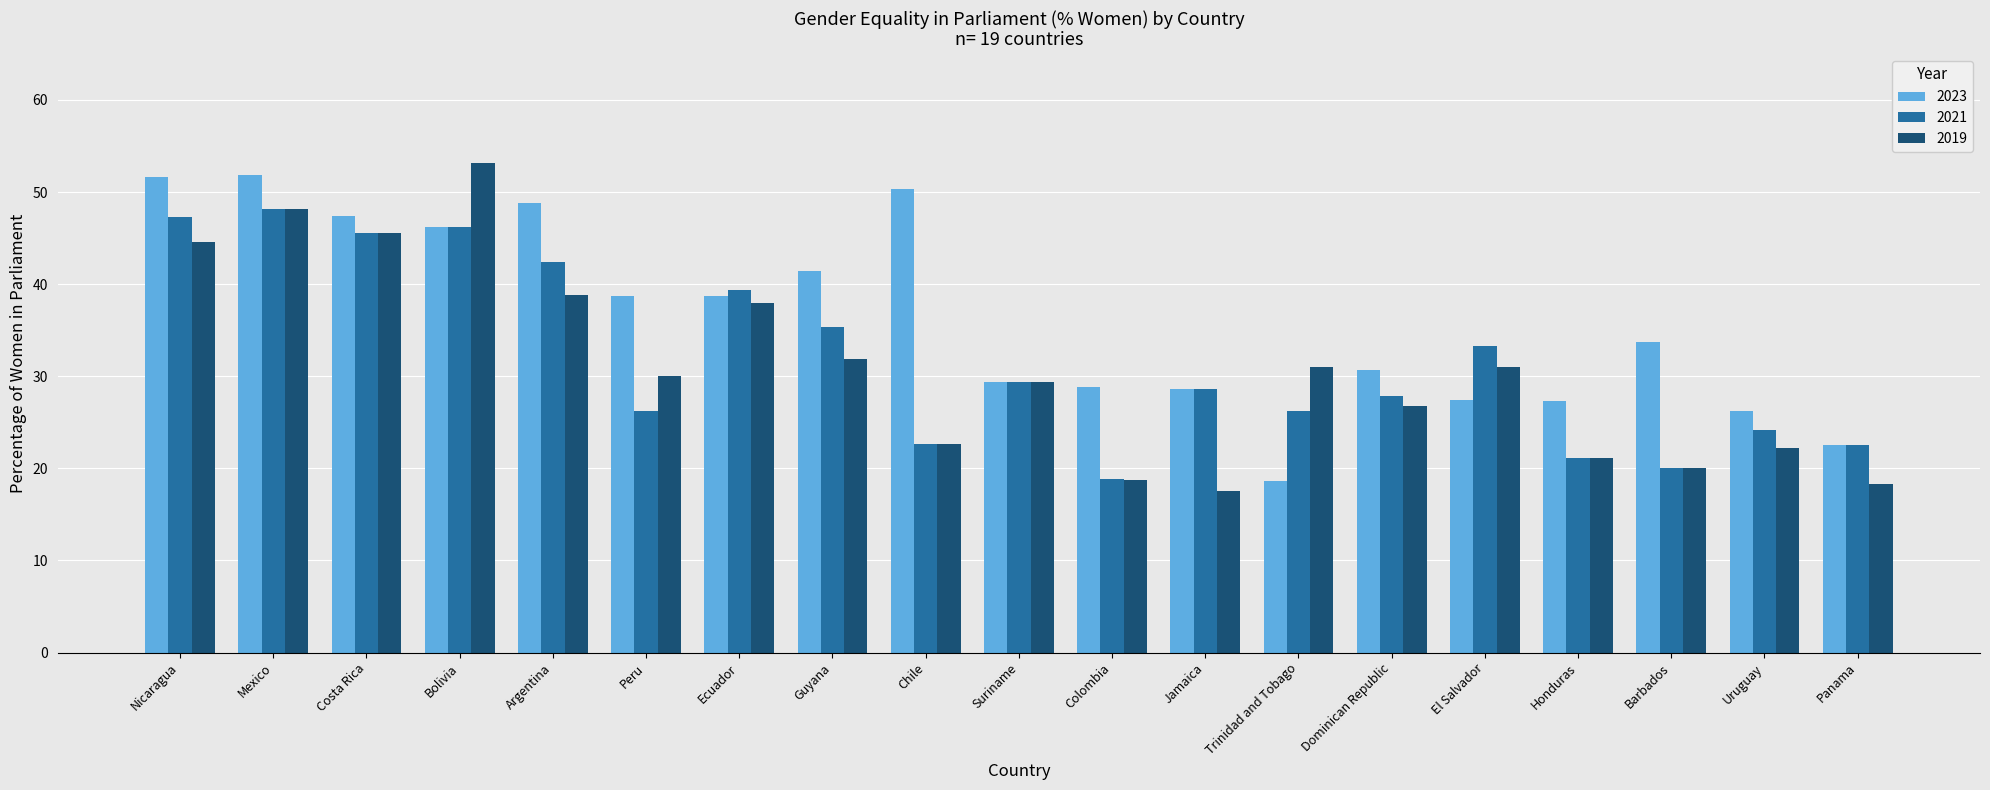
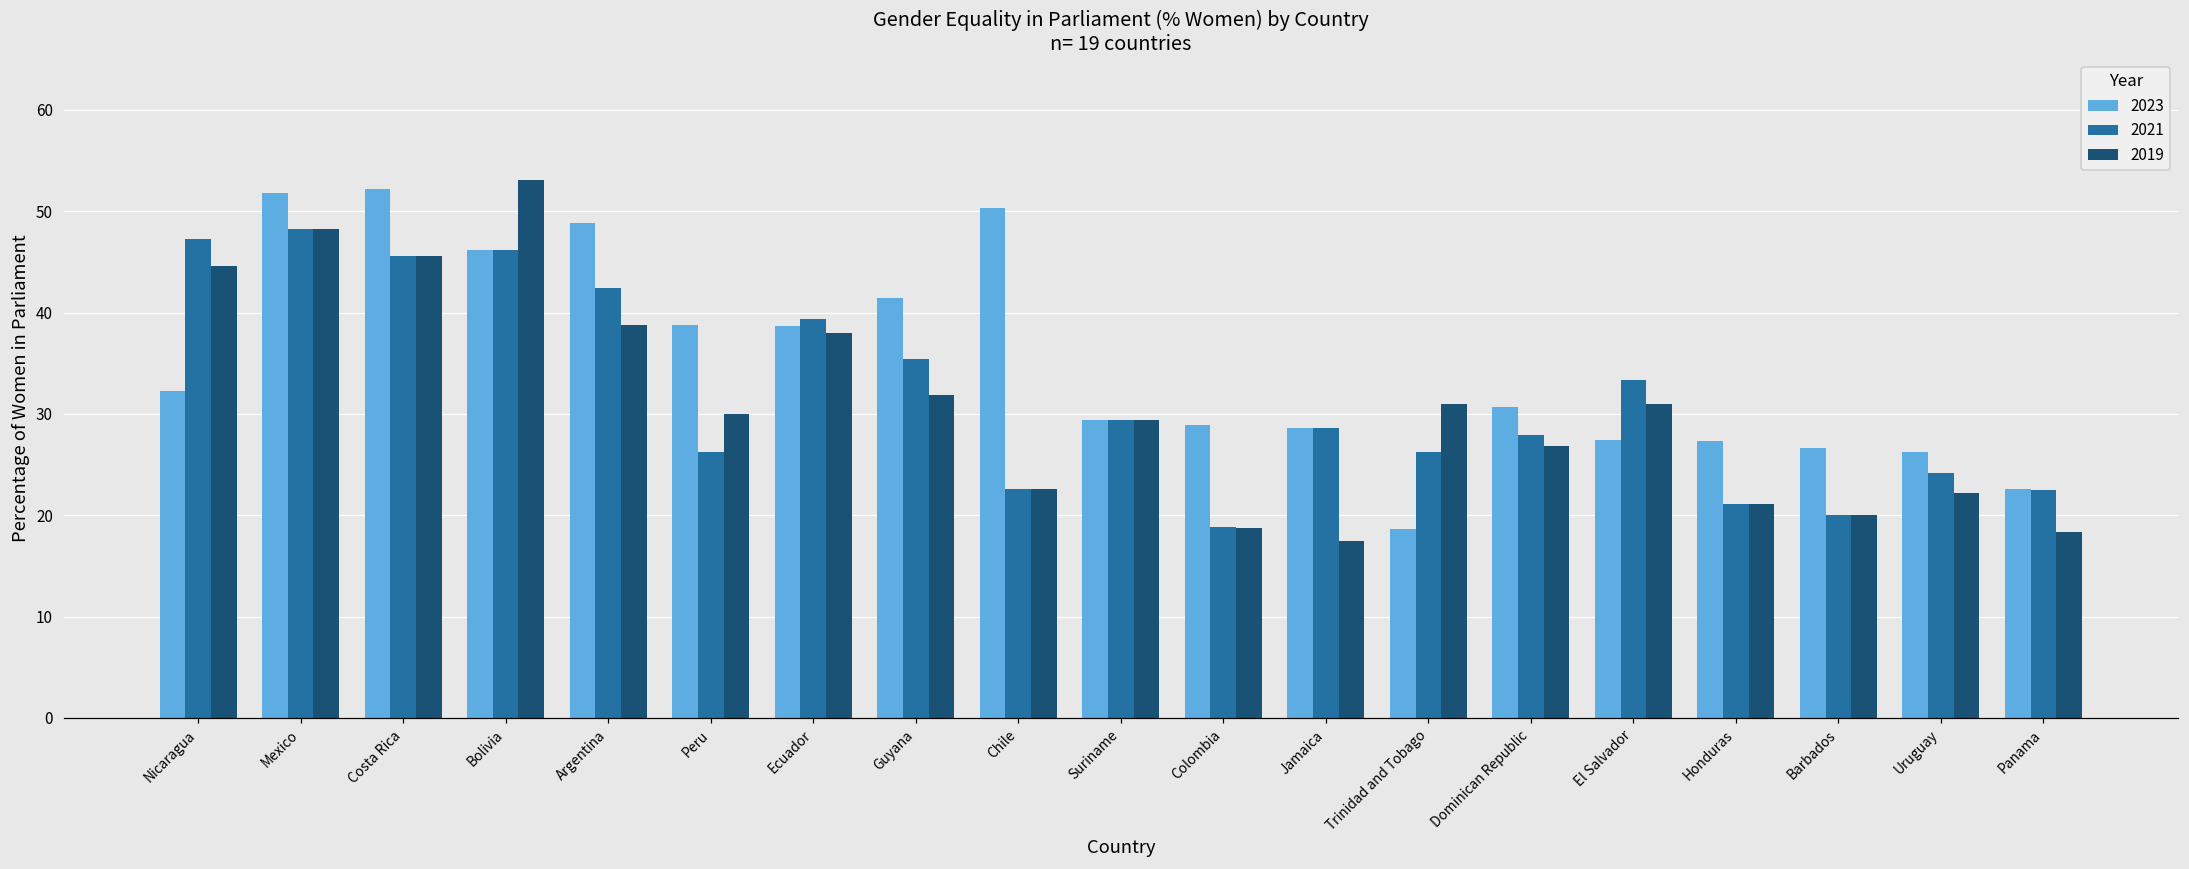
  {
    "2023": {
-     "Nicaragua": 52,
+     "Nicaragua": 32,
      "Mexico": 52,
-     "Costa Rica": 47,
+     "Costa Rica": 52,
      "Bolivia": 46,
      "Argentina": 49,
      "Peru": 39,
      "Ecuador": 39,
      "Guyana": 41,
      "Chile": 50,
      "Suriname": 29,
      "Colombia": 29,
      "Jamaica": 29,
      "Trinidad and Tobago": 19,
      "Dominican Republic": 31,
      "El Salvador": 27,
      "Honduras": 27,
-     "Barbados": 34,
+     "Barbados": 27,
      "Uruguay": 26,
      "Panama": 23
    }
  }
